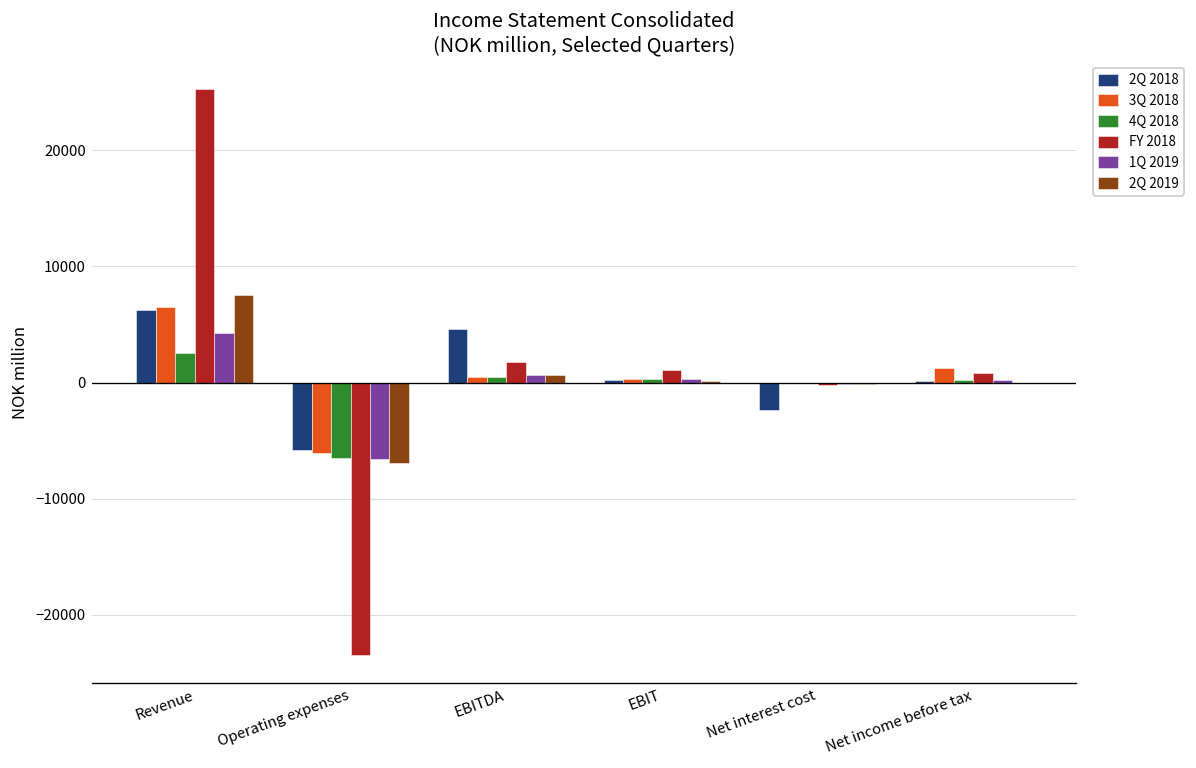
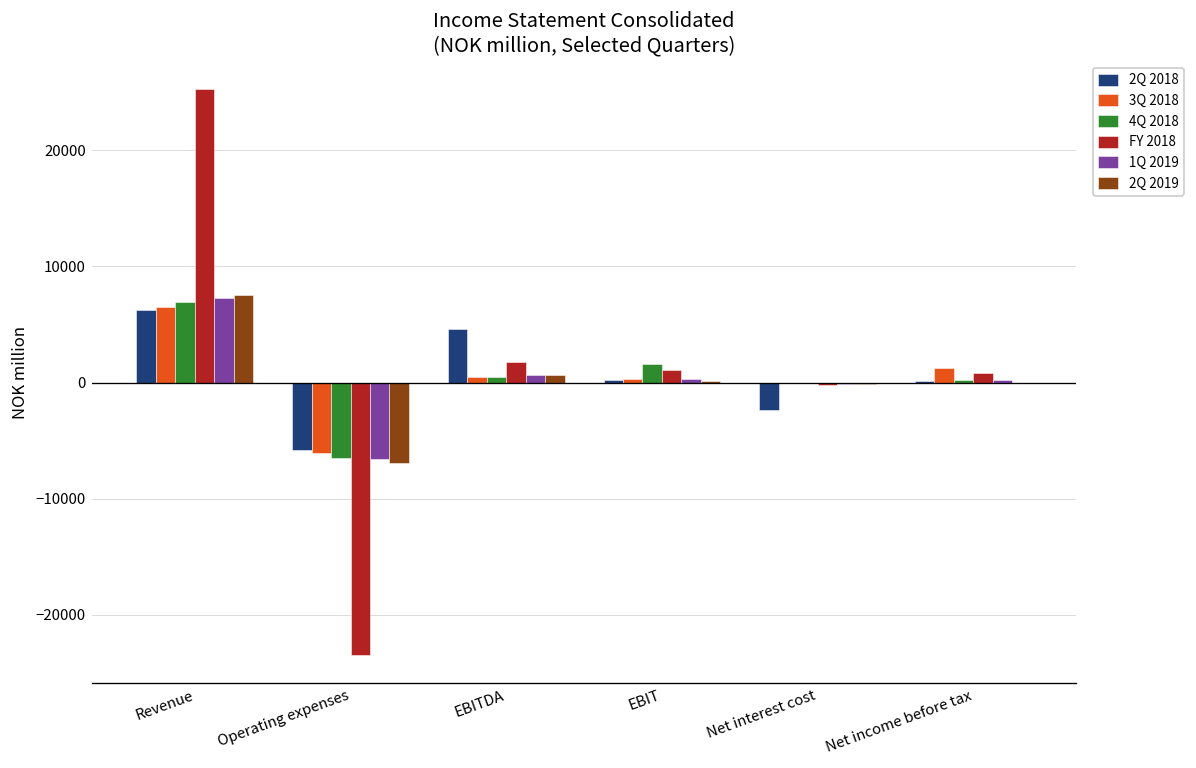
  {
    "2Q 2018": {
      "Revenue": 6000,
      "Operating expenses": -6000,
      "EBITDA": 5000,
      "Net interest cost": -2000
    },
    "3Q 2018": {
      "Revenue": 7000,
      "Operating expenses": -6000,
      "EBITDA": 0,
      "EBIT": 0,
      "Net income before tax": 1000
    },
    "4Q 2018": {
-     "Revenue": 3000,
+     "Revenue": 7000,
      "Operating expenses": -6000,
      "EBITDA": 0,
-     "EBIT": 0
+     "EBIT": 2000
    },
    "1Q 2019": {
-     "Revenue": 4000,
+     "Revenue": 7000,
      "Operating expenses": -7000,
      "EBITDA": 1000,
      "EBIT": 0
    }
  }
